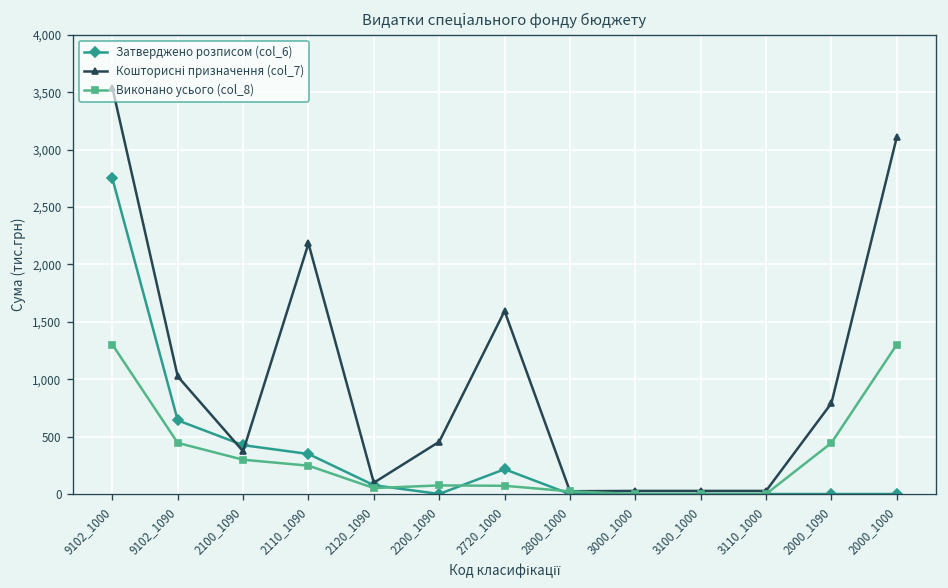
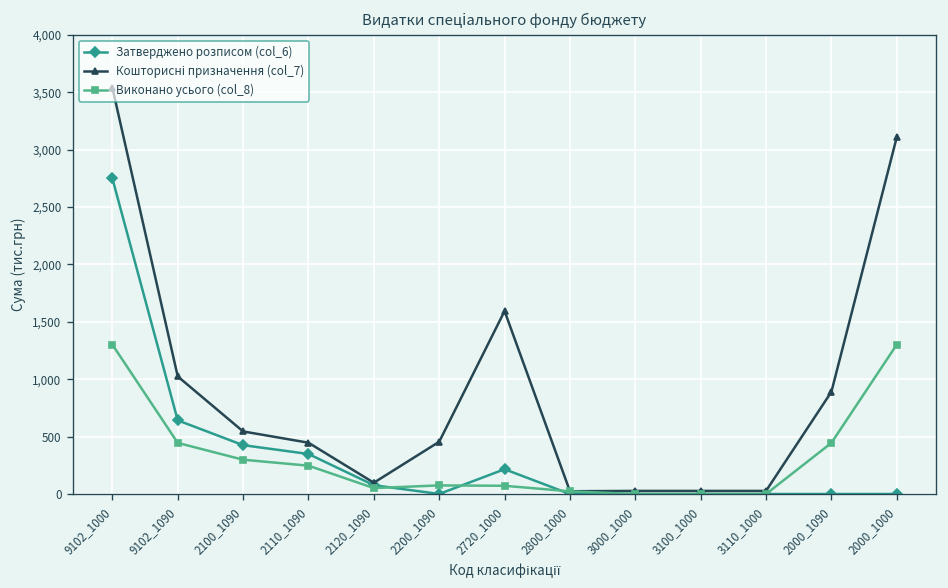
  {
    "Кошторисні призначення (col_7)": {
      "9102_1090": "1,000",
-     "2100_1090": "400",
-     "2110_1090": "2,200",
+     "2100_1090": "500",
+     "2110_1090": "400",
      "2200_1090": "500",
      "2720_1000": "1,600",
      "3000_1000": "0",
      "3100_1000": "0",
      "3110_1000": "0",
-     "2000_1090": "800",
+     "2000_1090": "900",
      "2000_1000": "3,100"
    }
  }
